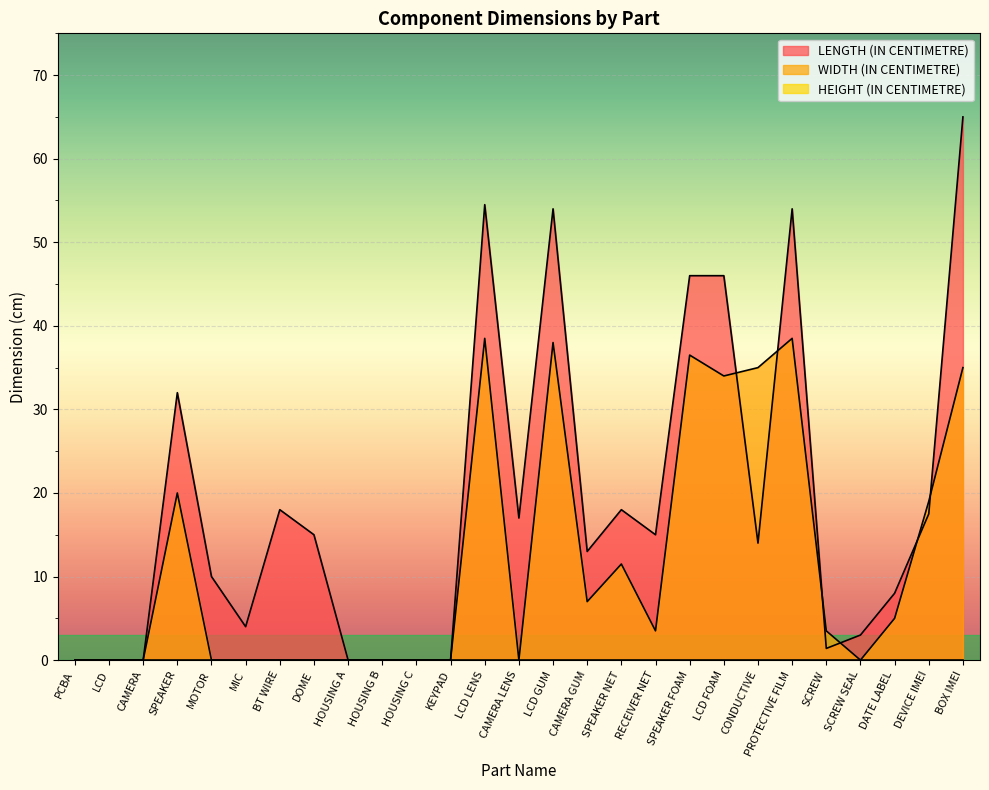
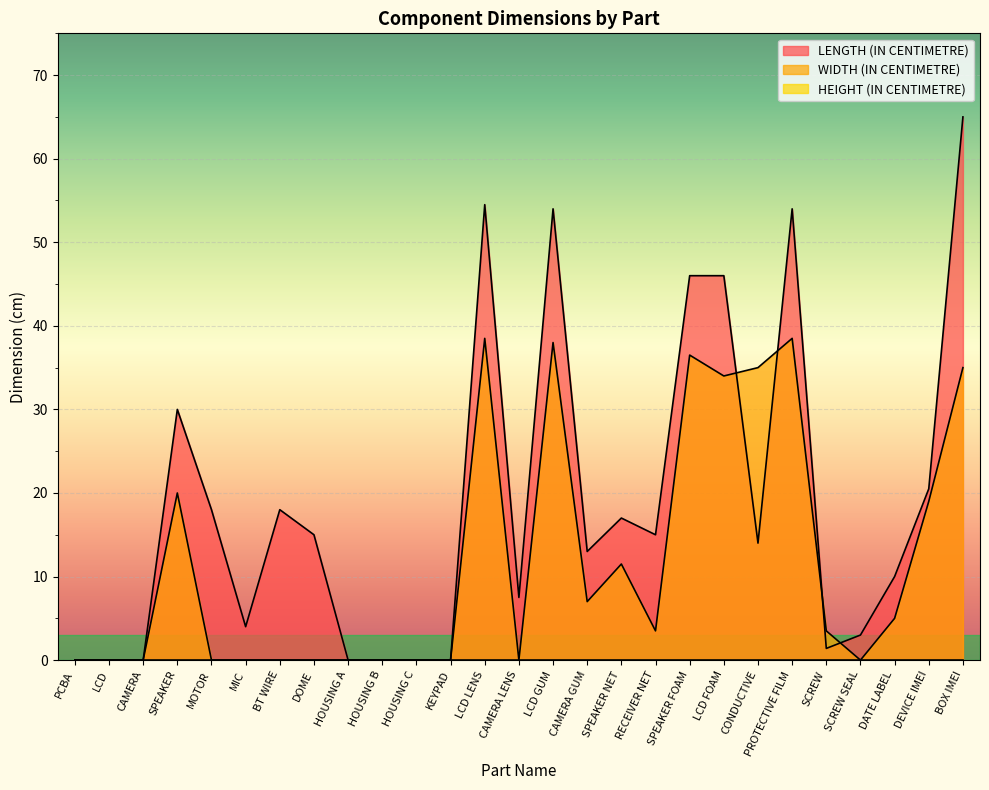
  {
    "LENGTH (IN CENTIMETRE)": {
-     "SPEAKER": 32,
-     "MOTOR": 10,
+     "SPEAKER": 30,
+     "MOTOR": 18,
      "MIC": 4,
      "BT WIRE": 18,
      "DOME": 15,
      "LCD LENS": 55,
-     "CAMERA LENS": 17,
+     "CAMERA LENS": 8,
      "LCD GUM": 54,
      "CAMERA GUM": 13,
-     "SPEAKER NET": 18,
+     "SPEAKER NET": 17,
      "RECEIVER NET": 15,
      "SPEAKER FOAM": 46,
      "LCD FOAM": 46,
      "CONDUCTIVE": 14,
      "PROTECTIVE FILM": 54,
-     "DATE LABEL": 8,
-     "DEVICE IMEI": 18,
+     "DATE LABEL": 10,
+     "DEVICE IMEI": 21,
      "BOX IMEI": 65
    }
  }
